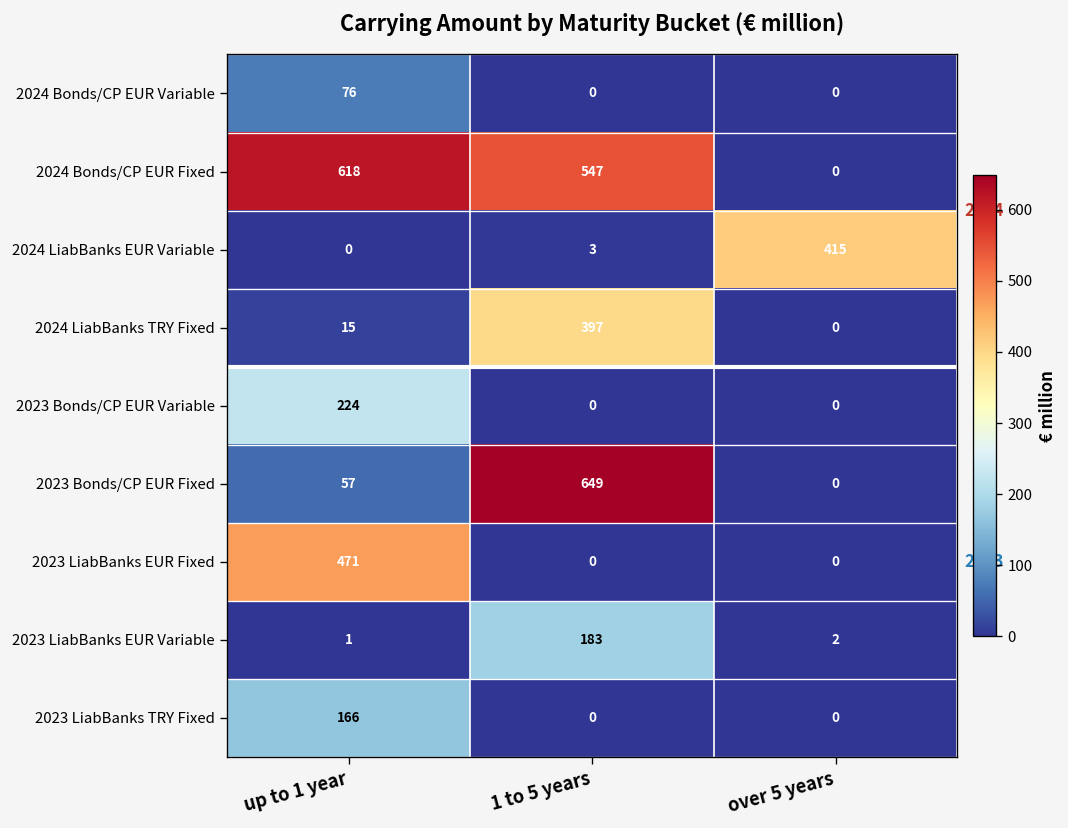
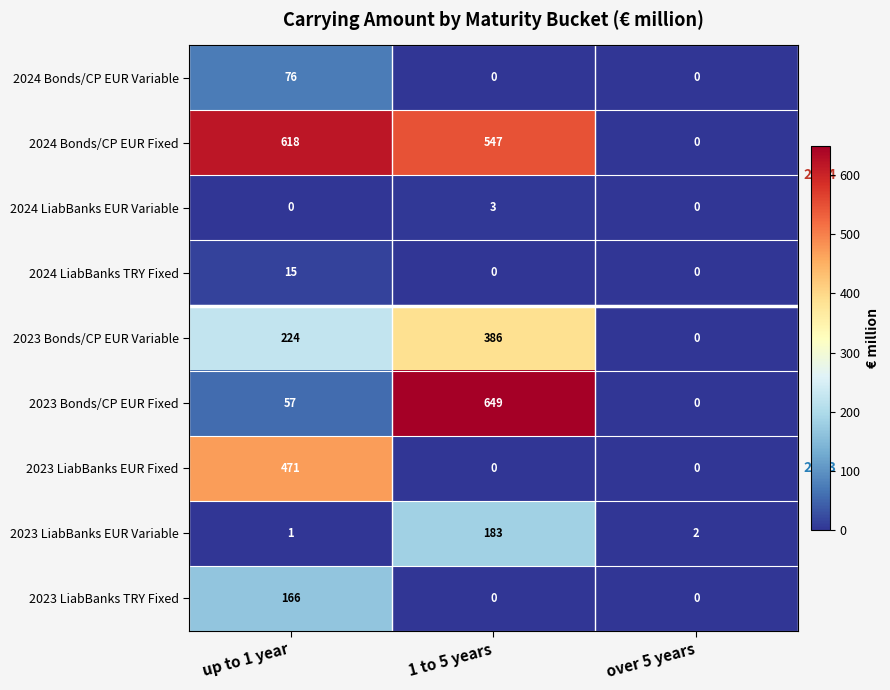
  {
    "2024 Bonds/CP EUR Variable": {
      "up to 1 year": 76,
      "1 to 5 years": 0,
      "over 5 years": 0
    },
    "2024 Bonds/CP EUR Fixed": {
      "up to 1 year": 618,
      "1 to 5 years": 547,
      "over 5 years": 0
    },
    "2024 LiabBanks EUR Variable": {
      "up to 1 year": 0,
      "1 to 5 years": 3,
-     "over 5 years": 415
+     "over 5 years": 0
    },
    "2024 LiabBanks TRY Fixed": {
      "up to 1 year": 15,
-     "1 to 5 years": 397,
+     "1 to 5 years": 0,
      "over 5 years": 0
    },
    "2023 Bonds/CP EUR Variable": {
      "up to 1 year": 224,
-     "1 to 5 years": 0,
+     "1 to 5 years": 386,
      "over 5 years": 0
    },
    "2023 Bonds/CP EUR Fixed": {
      "up to 1 year": 57,
      "1 to 5 years": 649,
      "over 5 years": 0
    },
    "2023 LiabBanks EUR Fixed": {
      "up to 1 year": 471,
      "1 to 5 years": 0,
      "over 5 years": 0
    },
    "2023 LiabBanks EUR Variable": {
      "up to 1 year": 1,
      "1 to 5 years": 183,
      "over 5 years": 2
    },
    "2023 LiabBanks TRY Fixed": {
      "up to 1 year": 166,
      "1 to 5 years": 0,
      "over 5 years": 0
    }
  }
